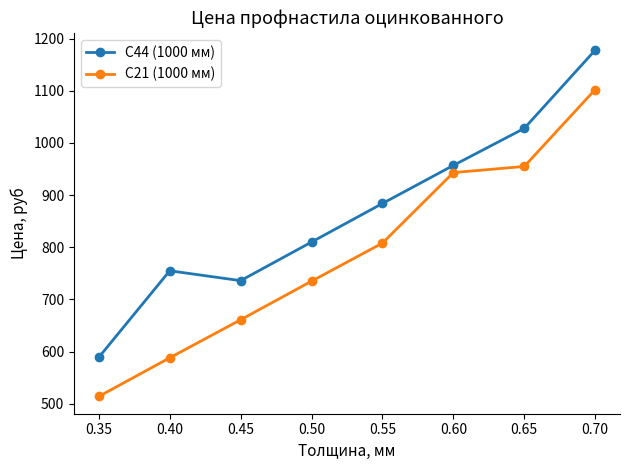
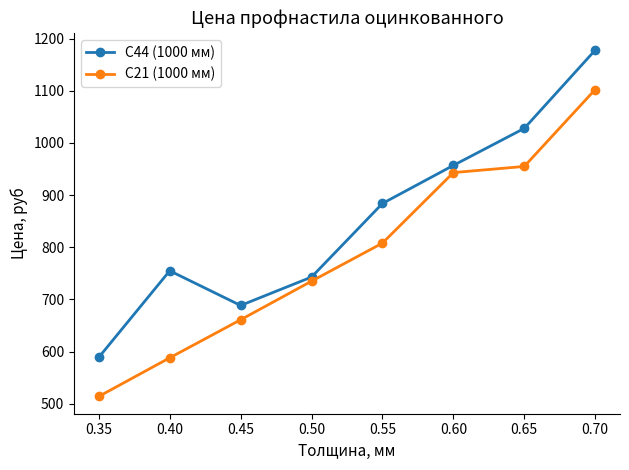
  {
    "С44 (1000 мм)": {
      "0.35": 590,
      "0.40": 750,
-     "0.45": 740,
-     "0.50": 810,
+     "0.45": 690,
+     "0.50": 740,
      "0.55": 880,
      "0.60": 960,
      "0.65": 1030,
      "0.70": 1180
    },
    "С21 (1000 мм)": {
      "0.35": 510,
      "0.40": 590,
      "0.45": 660,
      "0.50": 740,
      "0.55": 810,
      "0.60": 940,
      "0.65": 960,
      "0.70": 1100
    }
  }
